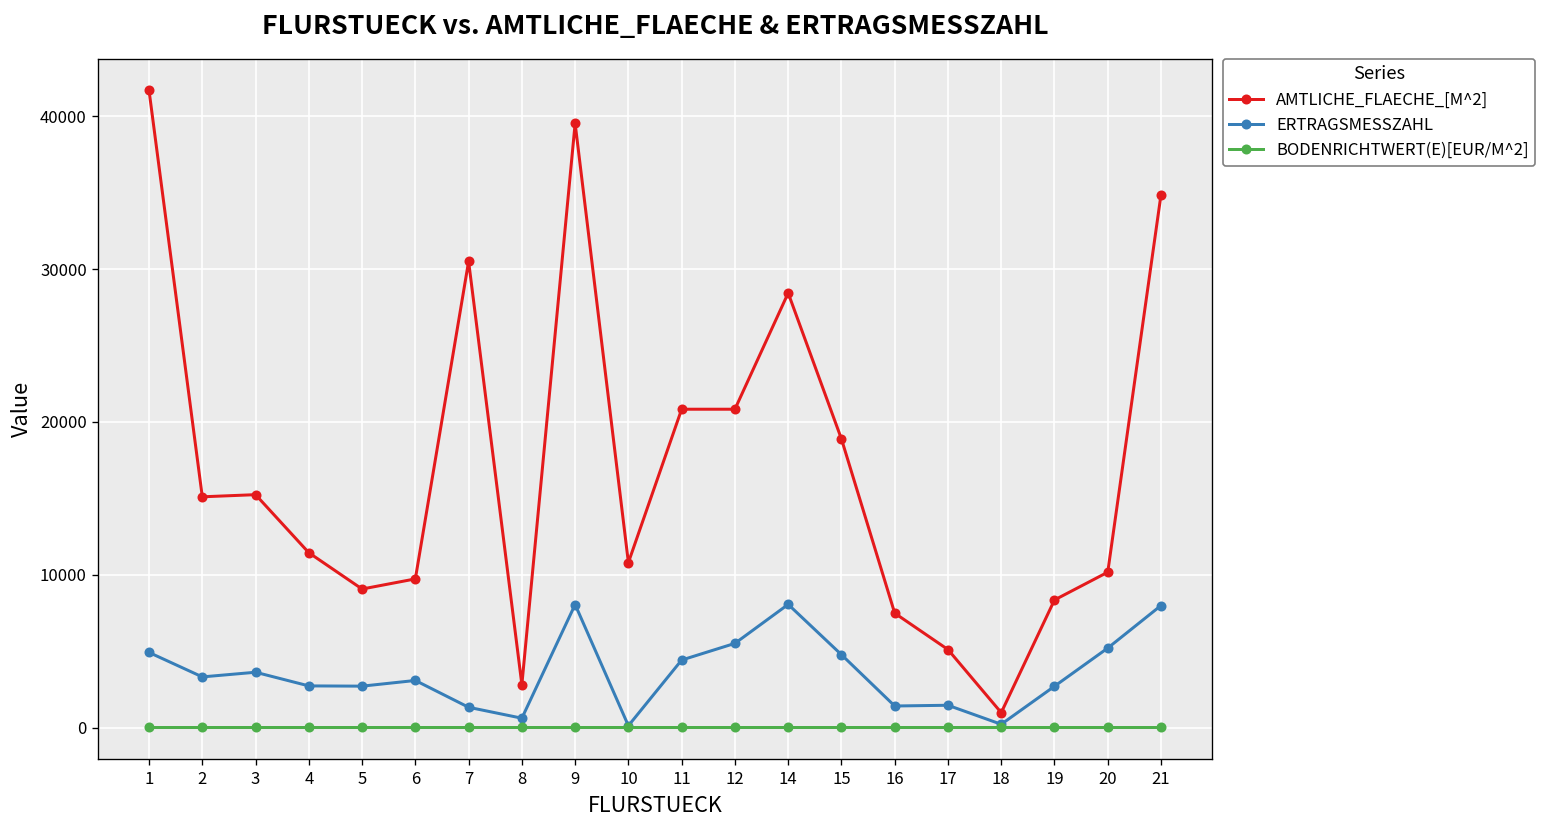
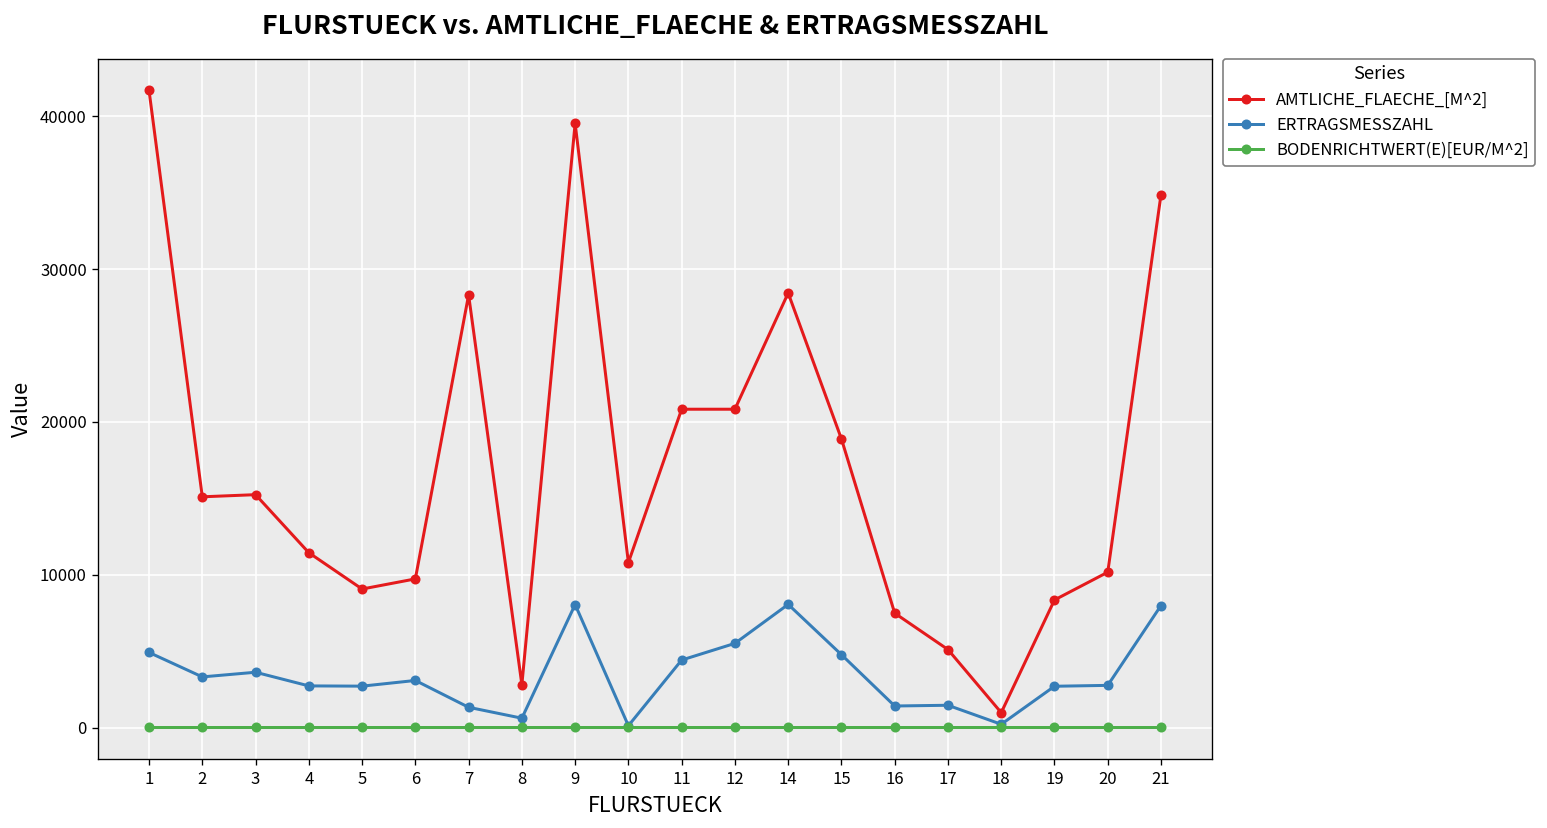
  {
    "AMTLICHE_FLAECHE_[M^2]": {
      "1": 41700,
      "2": 15100,
      "3": 15200,
      "4": 11400,
      "5": 9100,
      "6": 9700,
-     "7": 30500,
+     "7": 28300,
      "8": 2800,
      "9": 39500,
      "10": 10800,
      "11": 20800,
      "12": 20800,
      "14": 28400,
      "15": 18900,
      "16": 7500,
      "17": 5100,
      "18": 1000,
      "19": 8400,
      "20": 10200,
      "21": 34900
    },
    "ERTRAGSMESSZAHL": {
      "1": 4900,
      "2": 3300,
      "3": 3600,
      "4": 2700,
      "5": 2700,
      "6": 3100,
      "7": 1300,
      "8": 600,
      "9": 8100,
      "11": 4400,
      "12": 5500,
      "14": 8100,
      "15": 4800,
      "16": 1400,
      "17": 1500,
      "18": 200,
      "19": 2700,
-     "20": 5200,
+     "20": 2800,
      "21": 8000
    },
    "BODENRICHTWERT(E)[EUR/M^2]": {
      "1": 0,
      "2": 0,
      "3": 0,
      "4": 0,
      "5": 0,
      "6": 0,
      "7": 0,
      "8": 0,
      "9": 0,
      "11": 0,
      "12": 0,
      "14": 0,
      "15": 0,
      "16": 0,
      "17": 0,
      "18": 0,
      "19": 0,
      "20": 0,
      "21": 0
    }
  }
